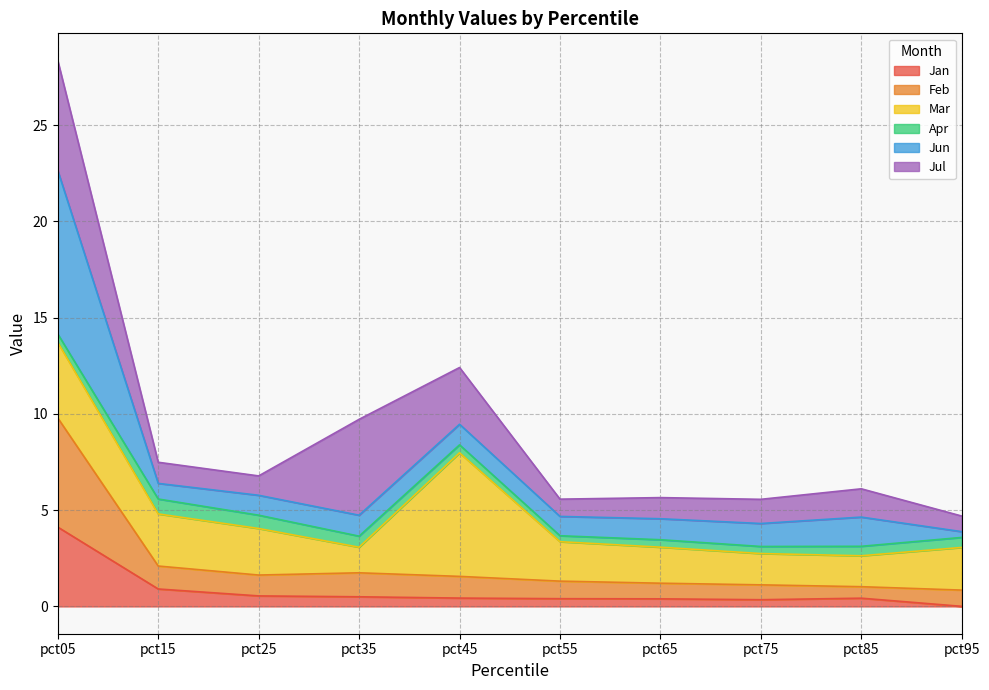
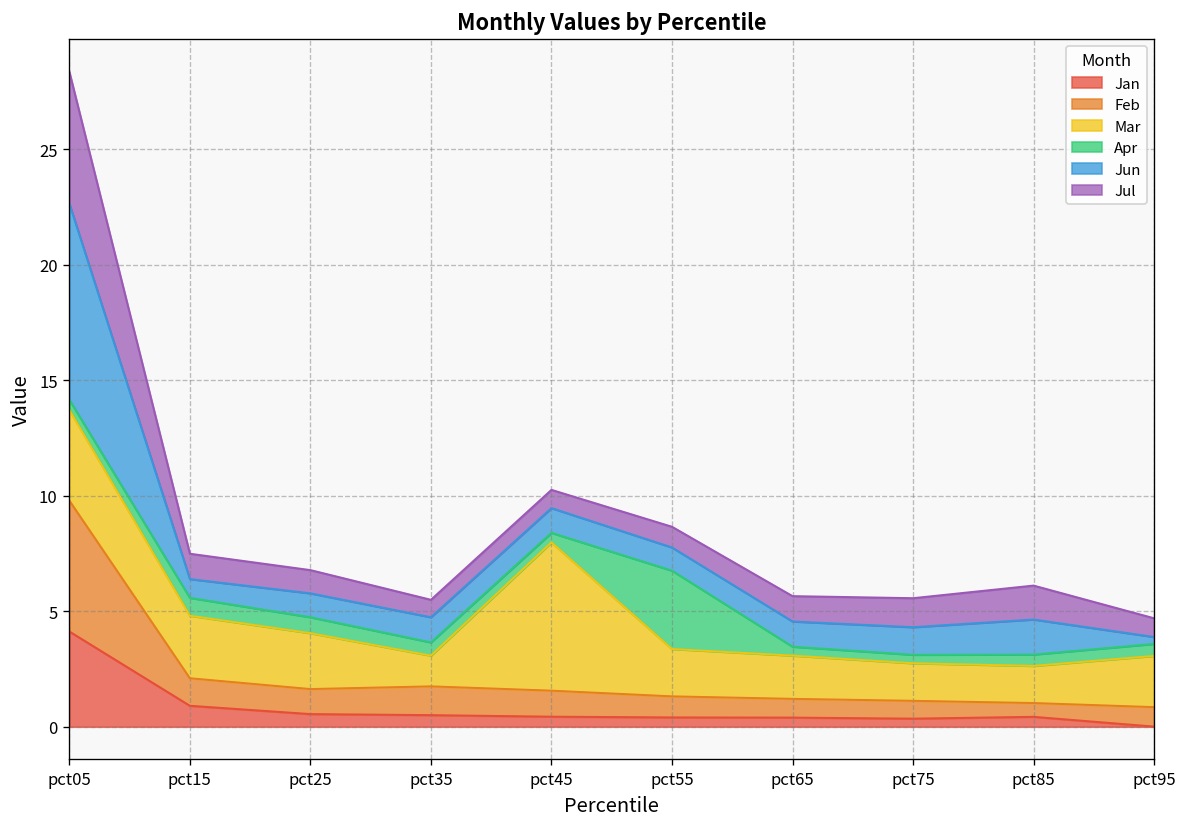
  {
    "Mar": {
      "pct05": 3.9,
      "pct15": 2.7,
      "pct25": 2.4,
      "pct35": 1.3,
      "pct45": 6.4,
      "pct55": 2.0,
      "pct65": 1.9,
      "pct75": 1.6,
      "pct85": 1.6,
      "pct95": 2.2
    },
    "Apr": {
      "pct05": 0.4,
      "pct15": 0.8,
      "pct25": 0.7,
      "pct35": 0.6,
      "pct45": 0.4,
-     "pct55": 0.3,
+     "pct55": 3.4,
      "pct65": 0.4,
      "pct75": 0.4,
      "pct85": 0.5,
      "pct95": 0.5
    },
    "Jun": {
      "pct05": 8.5,
      "pct15": 0.8,
      "pct25": 1.0,
      "pct35": 1.1,
      "pct45": 1.1,
      "pct55": 1.0,
      "pct65": 1.1,
      "pct75": 1.2,
      "pct85": 1.5,
      "pct95": 0.3
    },
    "Jul": {
      "pct05": 5.7,
      "pct15": 1.1,
      "pct25": 1.0,
-     "pct35": 5.0,
-     "pct45": 2.9,
+     "pct35": 0.8,
+     "pct45": 0.8,
      "pct55": 0.9,
      "pct65": 1.1,
      "pct75": 1.3,
      "pct85": 1.5,
      "pct95": 0.8
    }
  }
